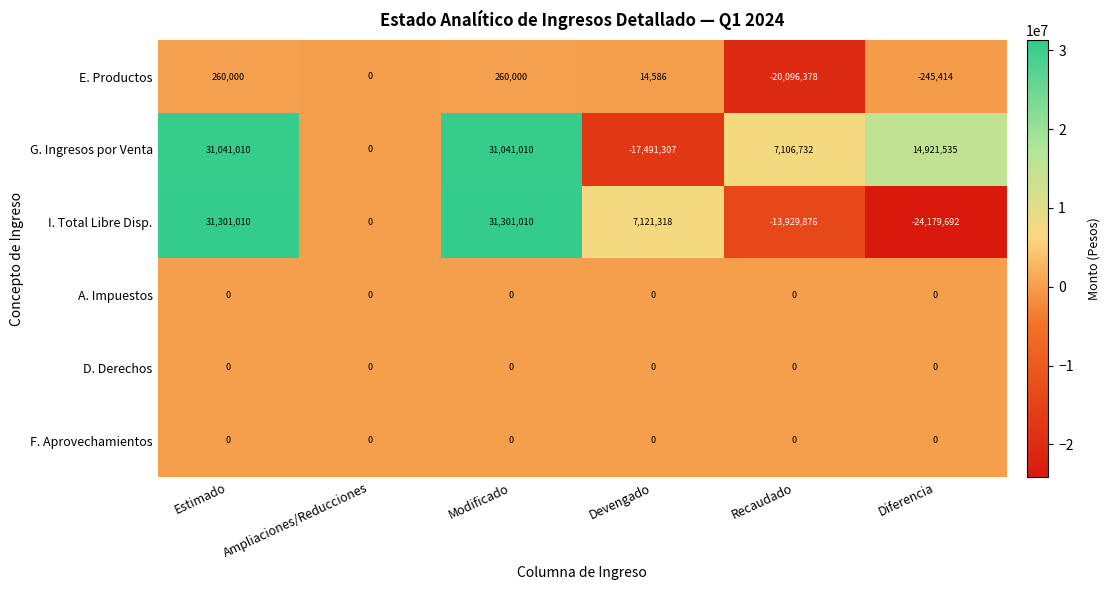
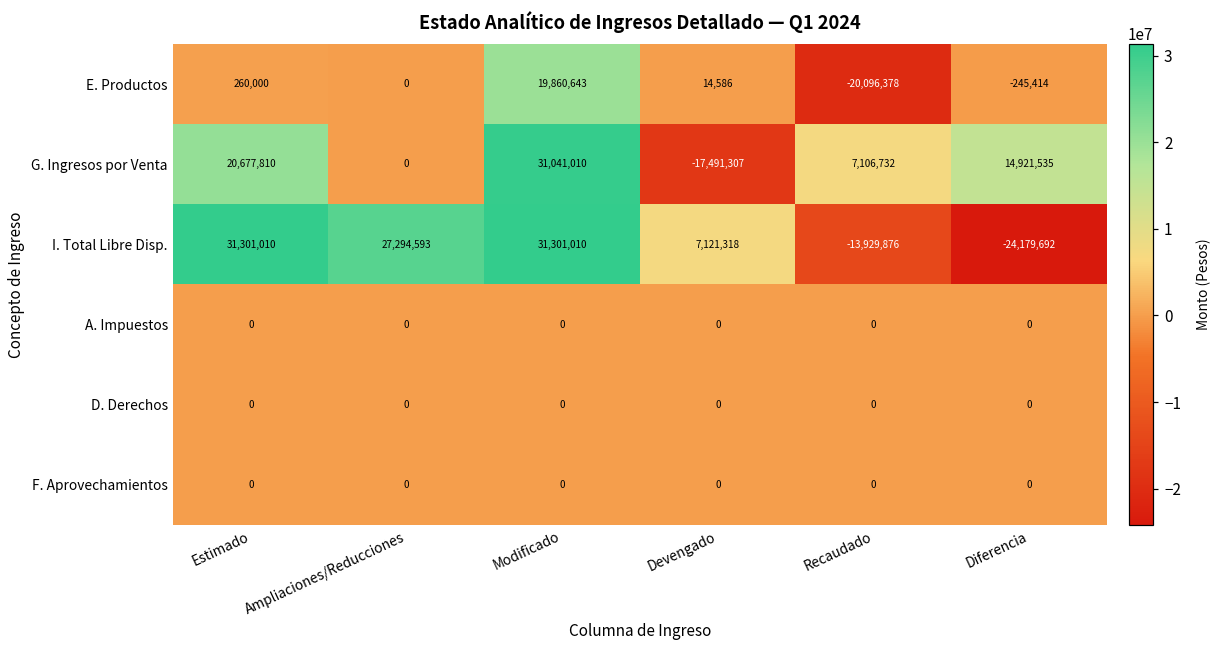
  {
    "E. Productos": {
      "Estimado": "260,000",
      "Ampliaciones/Reducciones": "0",
-     "Modificado": "260,000",
+     "Modificado": "19,860,643",
      "Devengado": "14,586",
      "Recaudado": "-20,096,378",
      "Diferencia": "-245,414"
    },
    "G. Ingresos por Venta": {
-     "Estimado": "31,041,010",
+     "Estimado": "20,677,810",
      "Ampliaciones/Reducciones": "0",
      "Modificado": "31,041,010",
      "Devengado": "-17,491,307",
      "Recaudado": "7,106,732",
      "Diferencia": "14,921,535"
    },
    "I. Total Libre Disp.": {
      "Estimado": "31,301,010",
-     "Ampliaciones/Reducciones": "0",
+     "Ampliaciones/Reducciones": "27,294,593",
      "Modificado": "31,301,010",
      "Devengado": "7,121,318",
      "Recaudado": "-13,929,876",
      "Diferencia": "-24,179,692"
    },
    "A. Impuestos": {
      "Estimado": "0",
      "Ampliaciones/Reducciones": "0",
      "Modificado": "0",
      "Devengado": "0",
      "Recaudado": "0",
      "Diferencia": "0"
    },
    "D. Derechos": {
      "Estimado": "0",
      "Ampliaciones/Reducciones": "0",
      "Modificado": "0",
      "Devengado": "0",
      "Recaudado": "0",
      "Diferencia": "0"
    },
    "F. Aprovechamientos": {
      "Estimado": "0",
      "Ampliaciones/Reducciones": "0",
      "Modificado": "0",
      "Devengado": "0",
      "Recaudado": "0",
      "Diferencia": "0"
    }
  }
